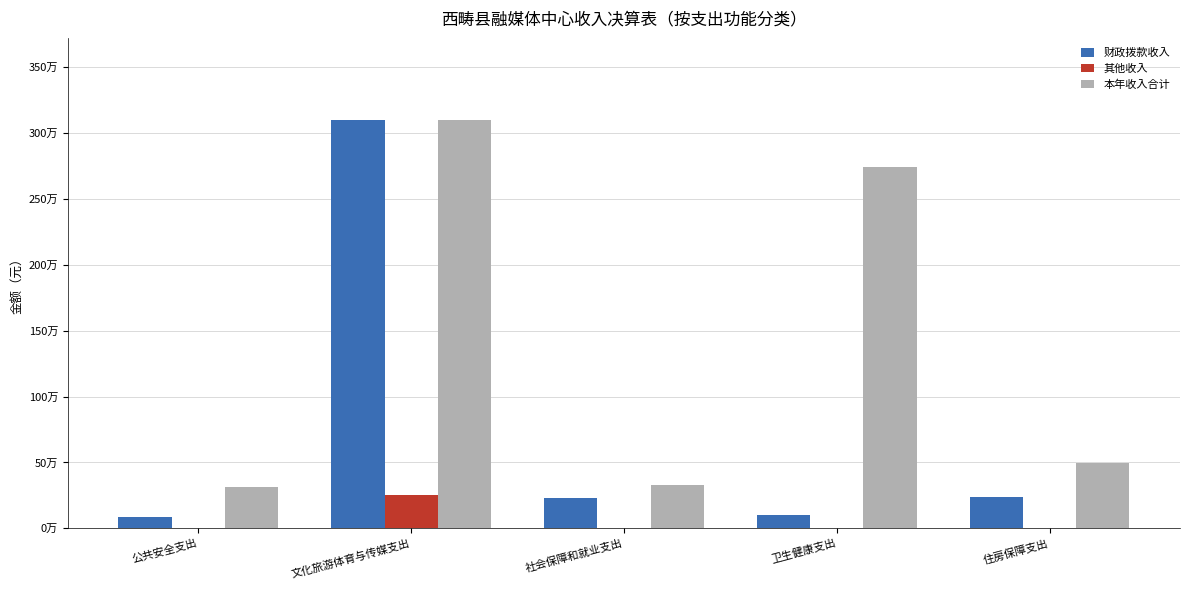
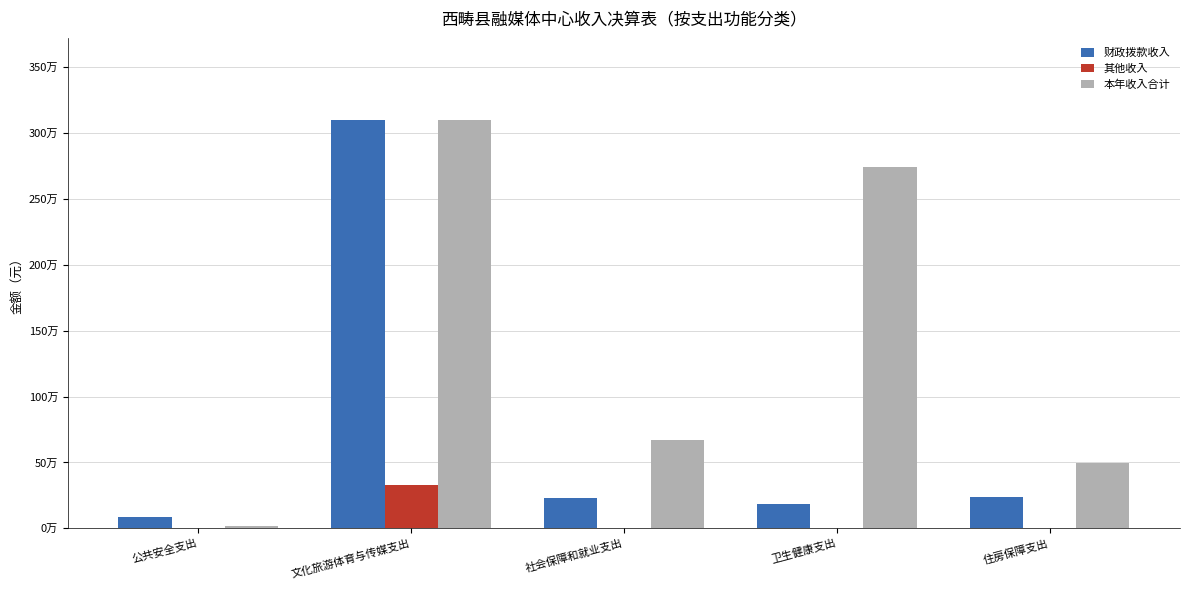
  {
    "财政拨款收入": {
      "公共安全支出": "8万",
      "文化旅游体育与传媒支出": "310万",
      "社会保障和就业支出": "23万",
-     "卫生健康支出": "10万",
+     "卫生健康支出": "18万",
      "住房保障支出": "24万"
    },
    "其他收入": {
      "公共安全支出": "0万",
-     "文化旅游体育与传媒支出": "25万",
+     "文化旅游体育与传媒支出": "33万",
      "社会保障和就业支出": "0万",
      "卫生健康支出": "0万",
      "住房保障支出": "0万"
    },
    "本年收入合计": {
-     "公共安全支出": "31万",
+     "公共安全支出": "2万",
      "文化旅游体育与传媒支出": "310万",
-     "社会保障和就业支出": "33万",
+     "社会保障和就业支出": "67万",
      "卫生健康支出": "274万",
      "住房保障支出": "50万"
    }
  }
